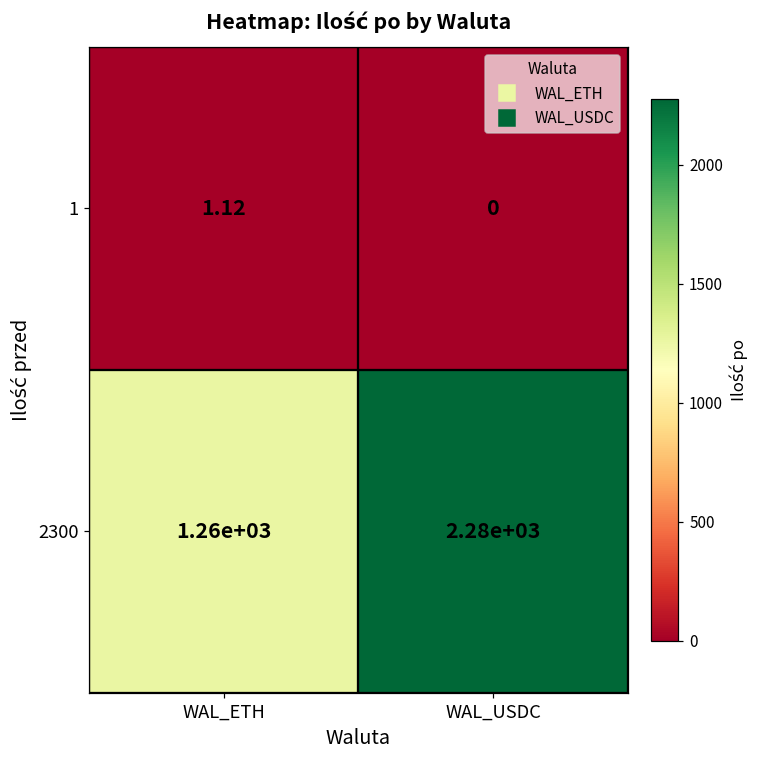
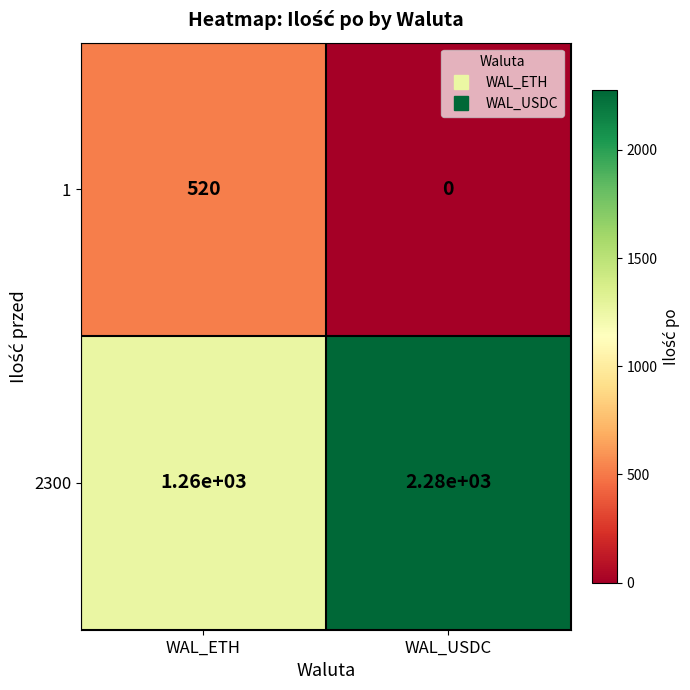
  {
    "1": {
-     "WAL_ETH": "1.12",
+     "WAL_ETH": "520",
      "WAL_USDC": "0"
    },
    "2300": {
      "WAL_ETH": "1.26e+03",
      "WAL_USDC": "2.28e+03"
    }
  }
